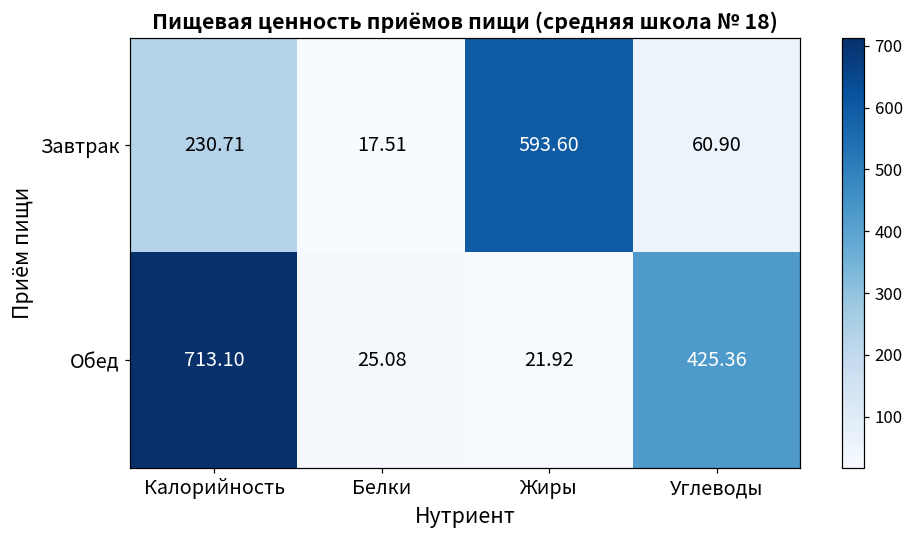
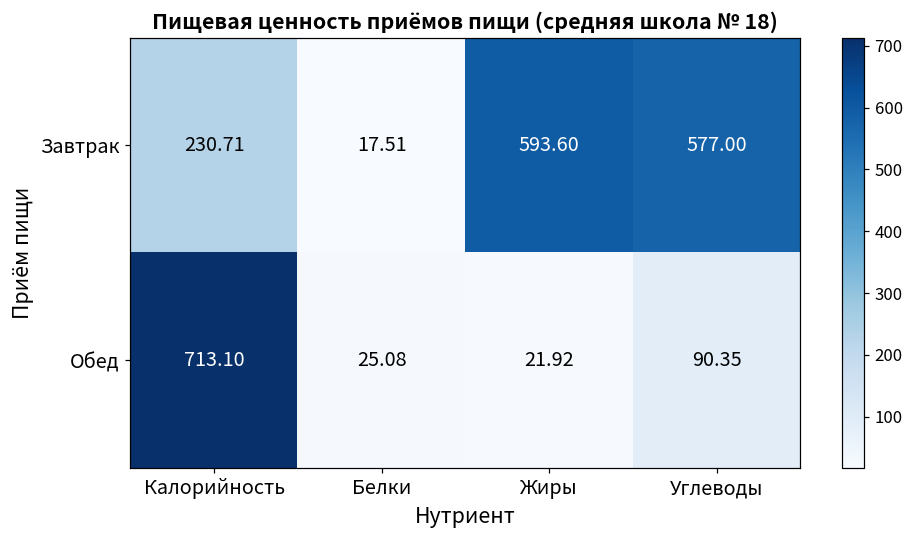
  {
    "Завтрак": {
      "Калорийность": 230.71,
      "Белки": 17.51,
      "Жиры": 593.60,
-     "Углеводы": 60.90
+     "Углеводы": 577.00
    },
    "Обед": {
      "Калорийность": 713.10,
      "Белки": 25.08,
      "Жиры": 21.92,
-     "Углеводы": 425.36
+     "Углеводы": 90.35
    }
  }
